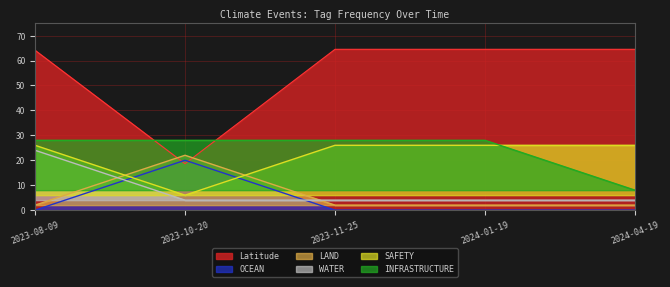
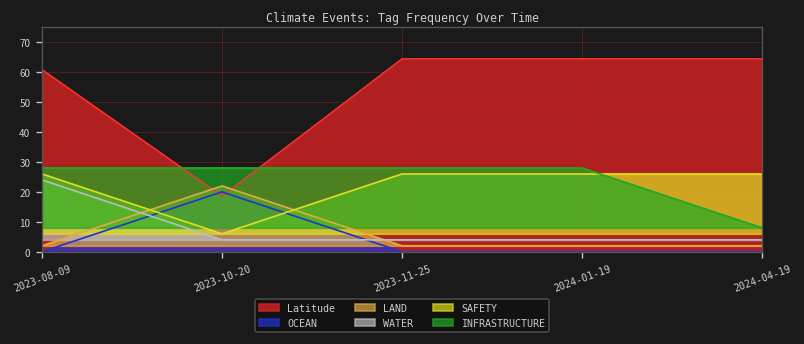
  {
    "Latitude": {
-     "2023-08-09": 64,
+     "2023-08-09": 61,
      "2023-10-20": 19,
      "2023-11-25": 65,
      "2024-01-19": 65,
      "2024-04-19": 65
    },
    "OCEAN": {
      "2023-08-09": 0,
      "2023-10-20": 20,
      "2023-11-25": 0,
      "2024-01-19": 0,
      "2024-04-19": 0
    },
    "LAND": {
      "2023-08-09": 0,
      "2023-10-20": 22,
      "2023-11-25": 0,
      "2024-01-19": 0,
      "2024-04-19": 0
    },
    "WATER": {
      "2023-08-09": 24,
      "2023-10-20": 0,
      "2023-11-25": 0,
      "2024-01-19": 0,
      "2024-04-19": 0
    },
    "SAFETY": {
      "2023-08-09": 26,
      "2023-10-20": 0,
      "2023-11-25": 26,
      "2024-01-19": 26,
      "2024-04-19": 26
    },
    "INFRASTRUCTURE": {
      "2023-08-09": 28,
      "2023-10-20": 28,
      "2023-11-25": 28,
      "2024-01-19": 28,
      "2024-04-19": 0
    }
  }
